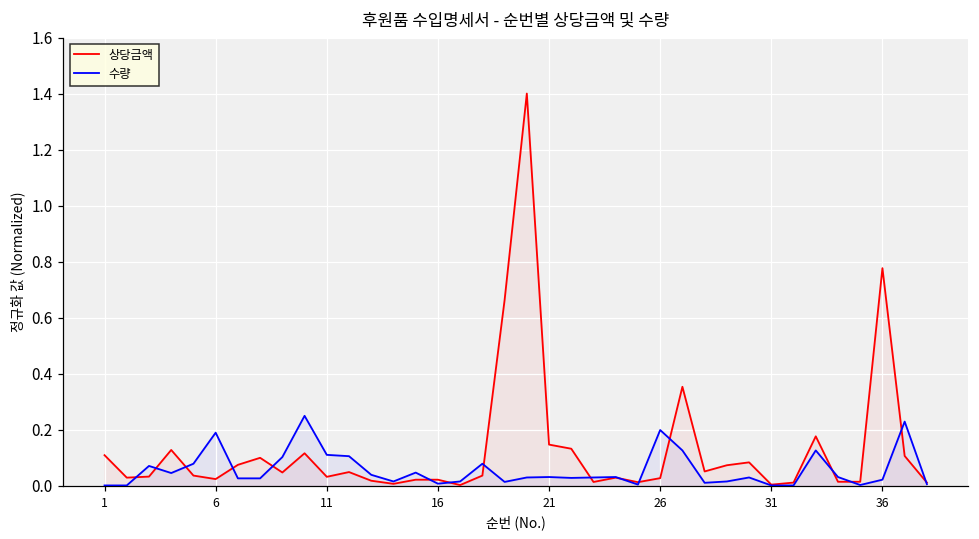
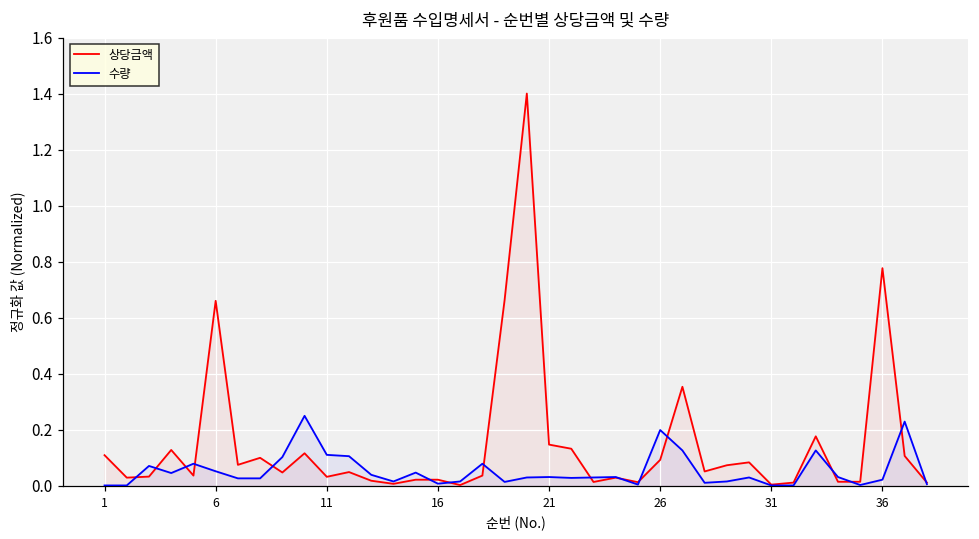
  {
    "상당금액": {
      "1": 0.11,
-     "6": 0.02,
+     "6": 0.66,
      "11": 0.03,
      "16": 0.02,
      "21": 0.15,
-     "26": 0.03,
+     "26": 0.09,
      "36": 0.78
    },
    "수량": {
      "1": 0.00,
-     "6": 0.19,
+     "6": 0.05,
      "11": 0.11,
      "16": 0.01,
      "21": 0.03,
      "26": 0.20,
      "36": 0.02
    }
  }
